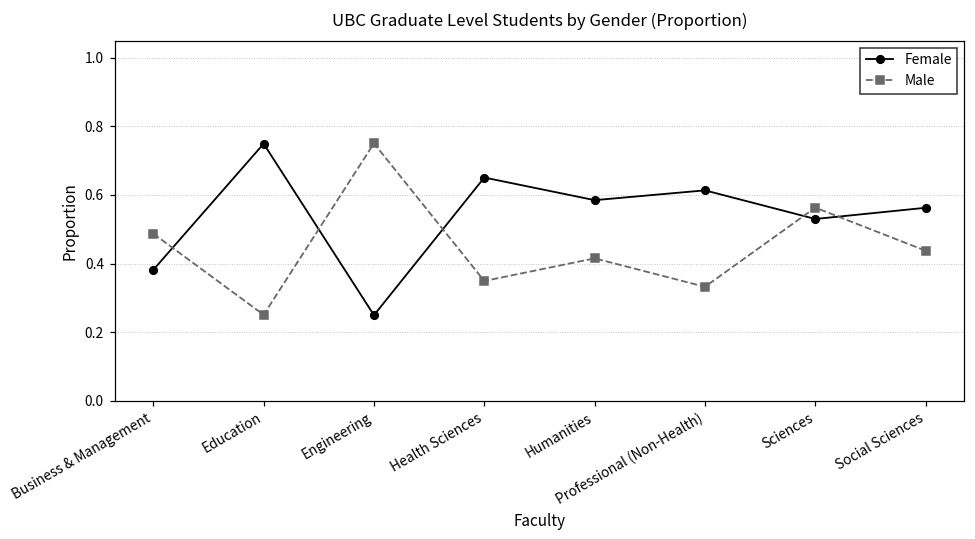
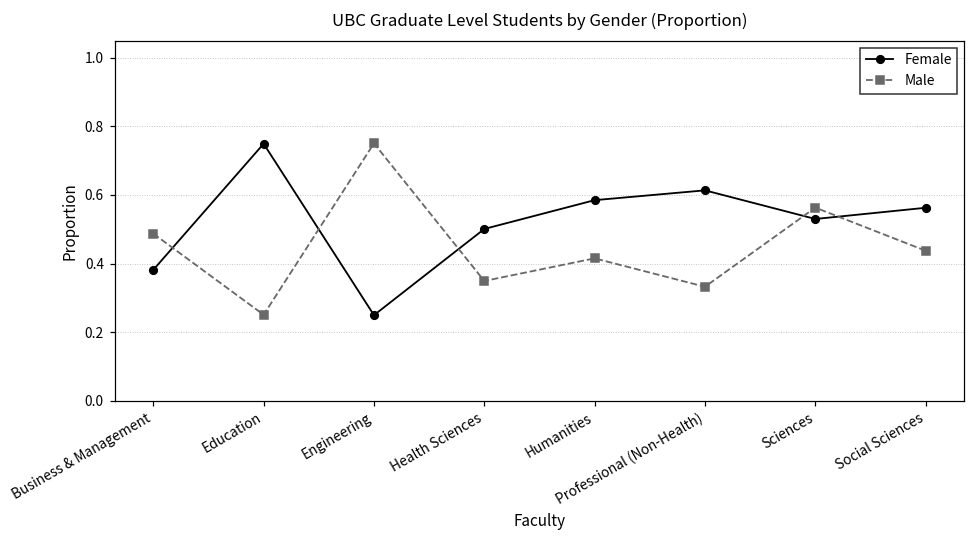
  {
    "Female": {
      "Business & Management": 0.38,
      "Education": 0.75,
      "Engineering": 0.25,
-     "Health Sciences": 0.65,
+     "Health Sciences": 0.50,
      "Humanities": 0.58,
      "Professional (Non-Health)": 0.61,
      "Sciences": 0.53,
      "Social Sciences": 0.56
    },
    "Male": {
      "Business & Management": 0.49,
      "Education": 0.25,
      "Engineering": 0.75,
      "Health Sciences": 0.35,
      "Humanities": 0.42,
      "Professional (Non-Health)": 0.33,
      "Sciences": 0.56,
      "Social Sciences": 0.44
    }
  }
